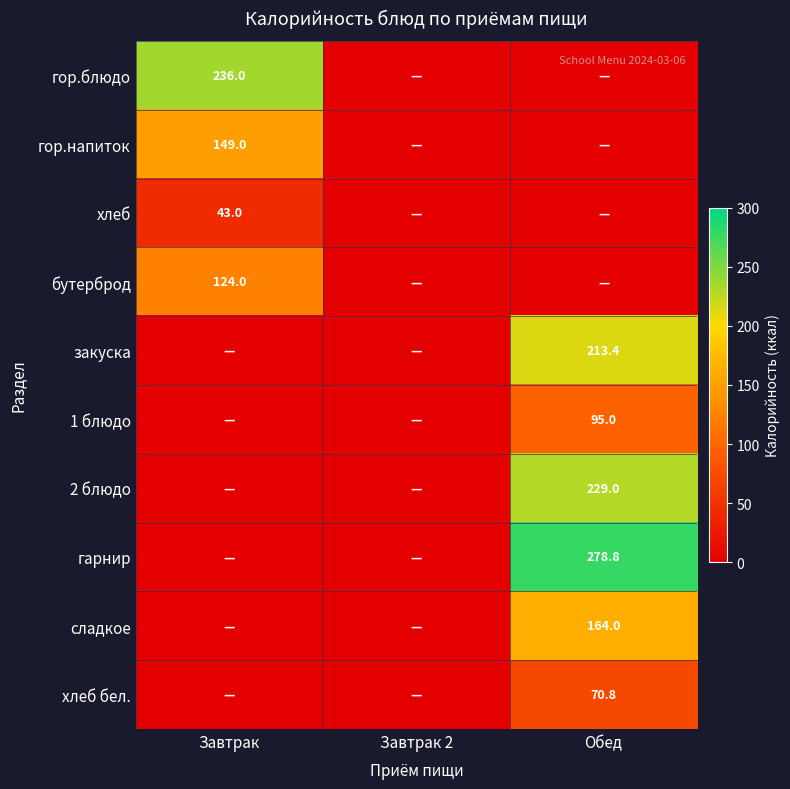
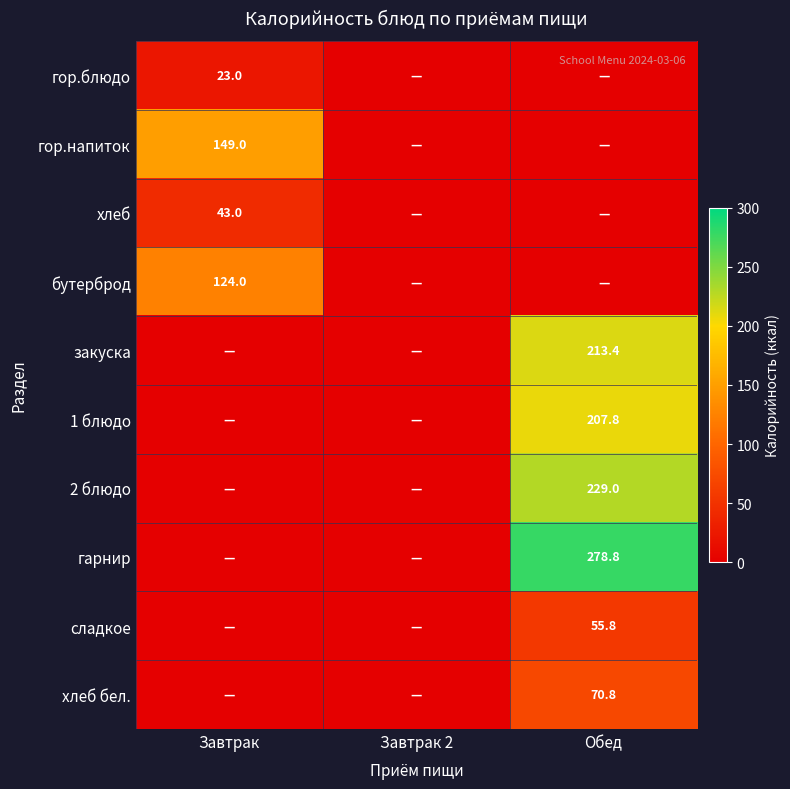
  {
    "гор.блюдо": {
-     "Завтрак": 236.0
+     "Завтрак": 23.0
    },
    "гор.напиток": {
      "Завтрак": 149.0
    },
    "хлеб": {
      "Завтрак": 43.0
    },
    "бутерброд": {
      "Завтрак": 124.0
    },
    "закуска": {
      "Обед": 213.4
    },
    "1 блюдо": {
-     "Обед": 95.0
+     "Обед": 207.8
    },
    "2 блюдо": {
      "Обед": 229.0
    },
    "гарнир": {
      "Обед": 278.8
    },
    "сладкое": {
-     "Обед": 164.0
+     "Обед": 55.8
    },
    "хлеб бел.": {
      "Обед": 70.8
    }
  }
